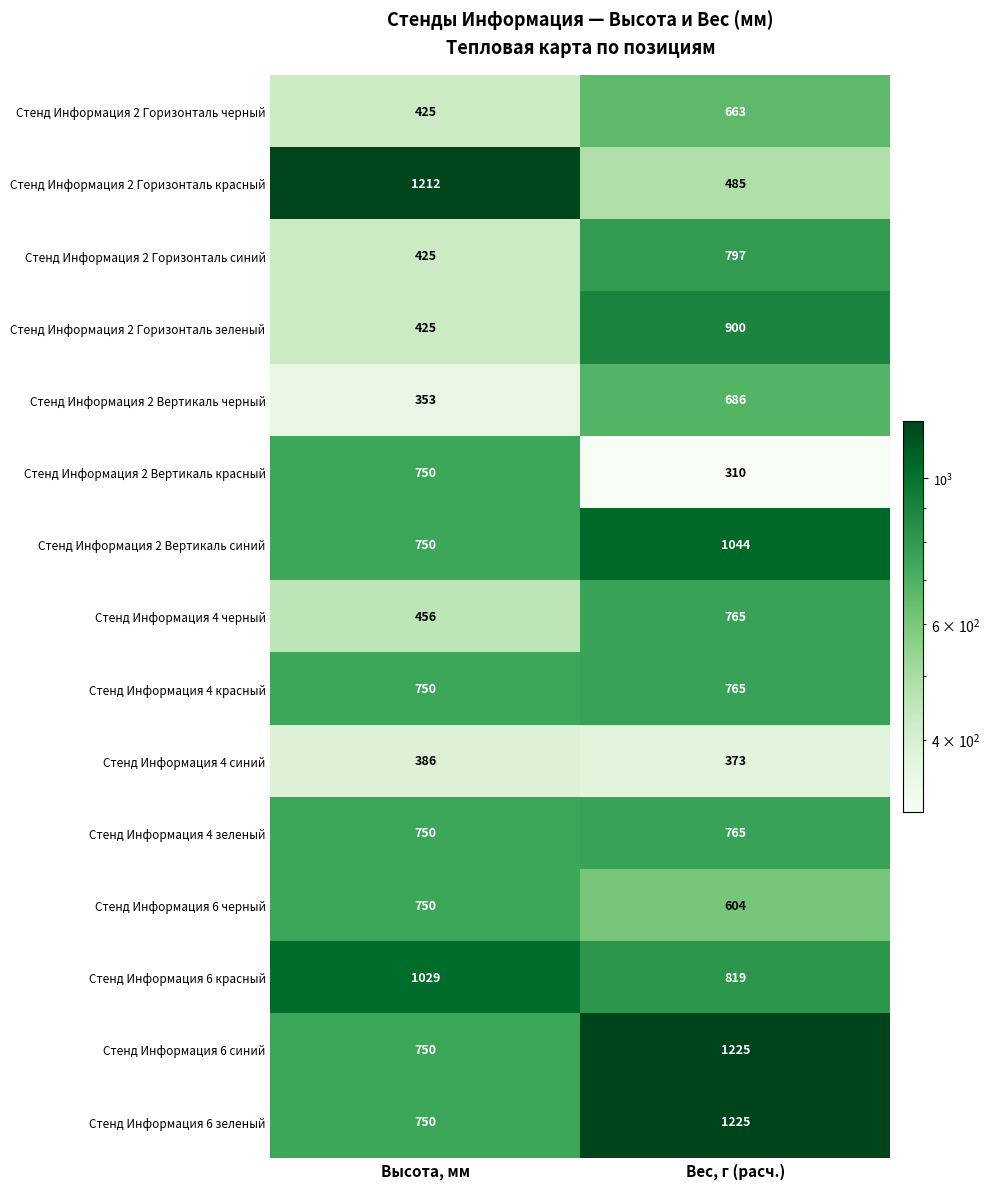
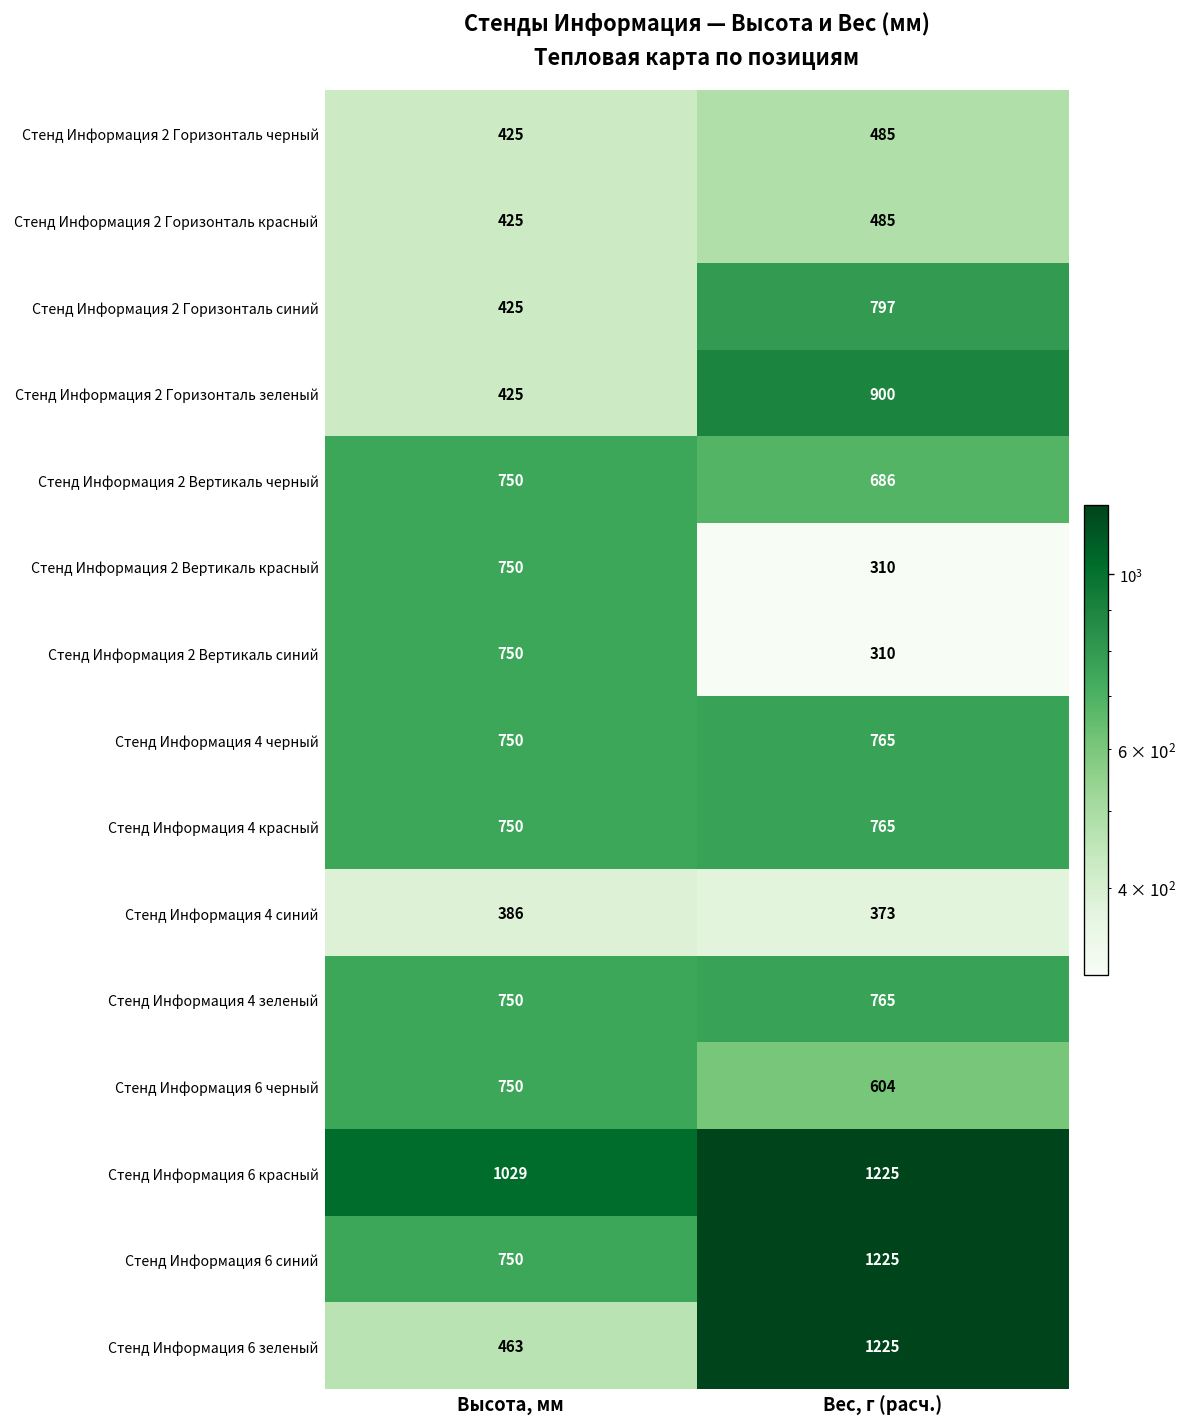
  {
    "Стенд Информация 2 Горизонталь черный": {
      "Высота, мм": 425,
-     "Вес, г (расч.)": 663
+     "Вес, г (расч.)": 485
    },
    "Стенд Информация 2 Горизонталь красный": {
-     "Высота, мм": 1212,
+     "Высота, мм": 425,
      "Вес, г (расч.)": 485
    },
    "Стенд Информация 2 Горизонталь синий": {
      "Высота, мм": 425,
      "Вес, г (расч.)": 797
    },
    "Стенд Информация 2 Горизонталь зеленый": {
      "Высота, мм": 425,
      "Вес, г (расч.)": 900
    },
    "Стенд Информация 2 Вертикаль черный": {
-     "Высота, мм": 353,
+     "Высота, мм": 750,
      "Вес, г (расч.)": 686
    },
    "Стенд Информация 2 Вертикаль красный": {
      "Высота, мм": 750,
      "Вес, г (расч.)": 310
    },
    "Стенд Информация 2 Вертикаль синий": {
      "Высота, мм": 750,
-     "Вес, г (расч.)": 1044
+     "Вес, г (расч.)": 310
    },
    "Стенд Информация 4 черный": {
-     "Высота, мм": 456,
+     "Высота, мм": 750,
      "Вес, г (расч.)": 765
    },
    "Стенд Информация 4 красный": {
      "Высота, мм": 750,
      "Вес, г (расч.)": 765
    },
    "Стенд Информация 4 синий": {
      "Высота, мм": 386,
      "Вес, г (расч.)": 373
    },
    "Стенд Информация 4 зеленый": {
      "Высота, мм": 750,
      "Вес, г (расч.)": 765
    },
    "Стенд Информация 6 черный": {
      "Высота, мм": 750,
      "Вес, г (расч.)": 604
    },
    "Стенд Информация 6 красный": {
      "Высота, мм": 1029,
-     "Вес, г (расч.)": 819
+     "Вес, г (расч.)": 1225
    },
    "Стенд Информация 6 синий": {
      "Высота, мм": 750,
      "Вес, г (расч.)": 1225
    },
    "Стенд Информация 6 зеленый": {
-     "Высота, мм": 750,
+     "Высота, мм": 463,
      "Вес, г (расч.)": 1225
    }
  }
